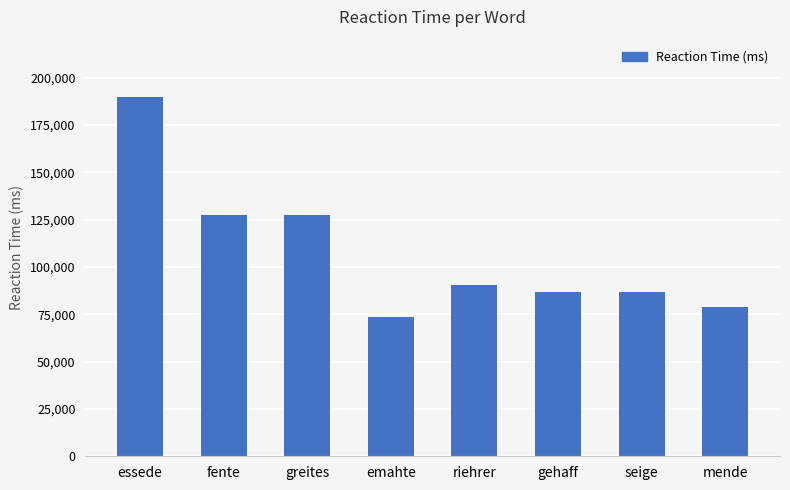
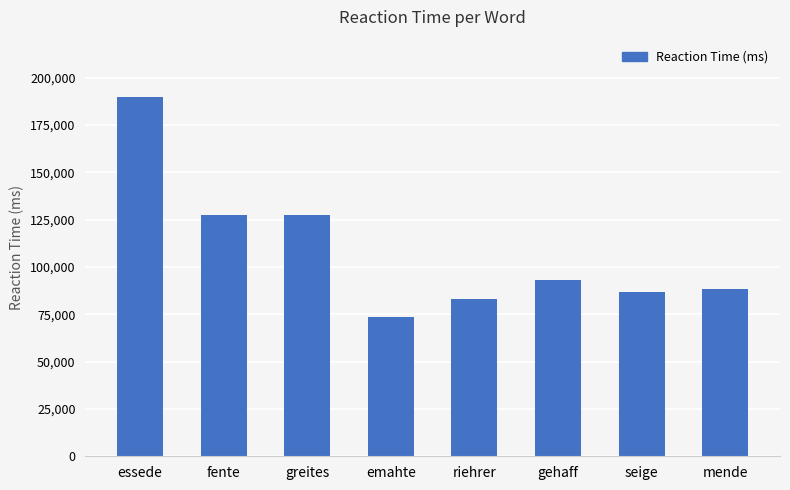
  {
    "essede": "190,000",
    "fente": "127,000",
    "greites": "128,000",
    "emahte": "73,000",
-   "riehrer": "90,000",
-   "gehaff": "87,000",
+   "riehrer": "83,000",
+   "gehaff": "93,000",
    "seige": "87,000",
-   "mende": "79,000"
+   "mende": "88,000"
  }
